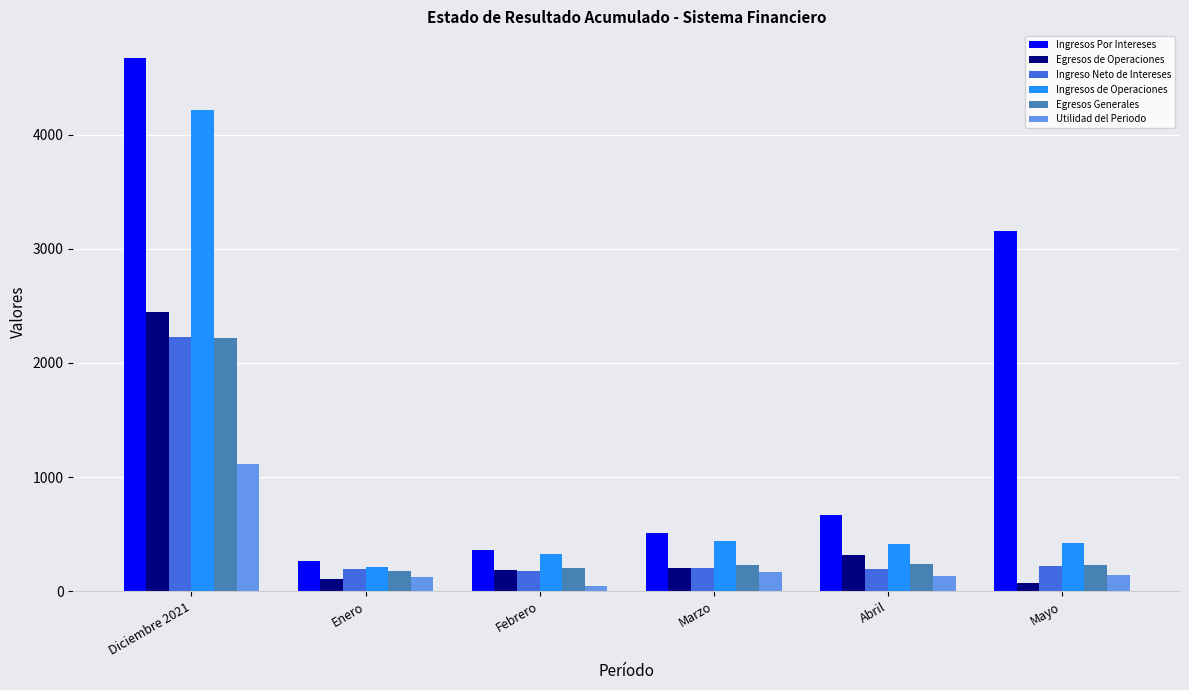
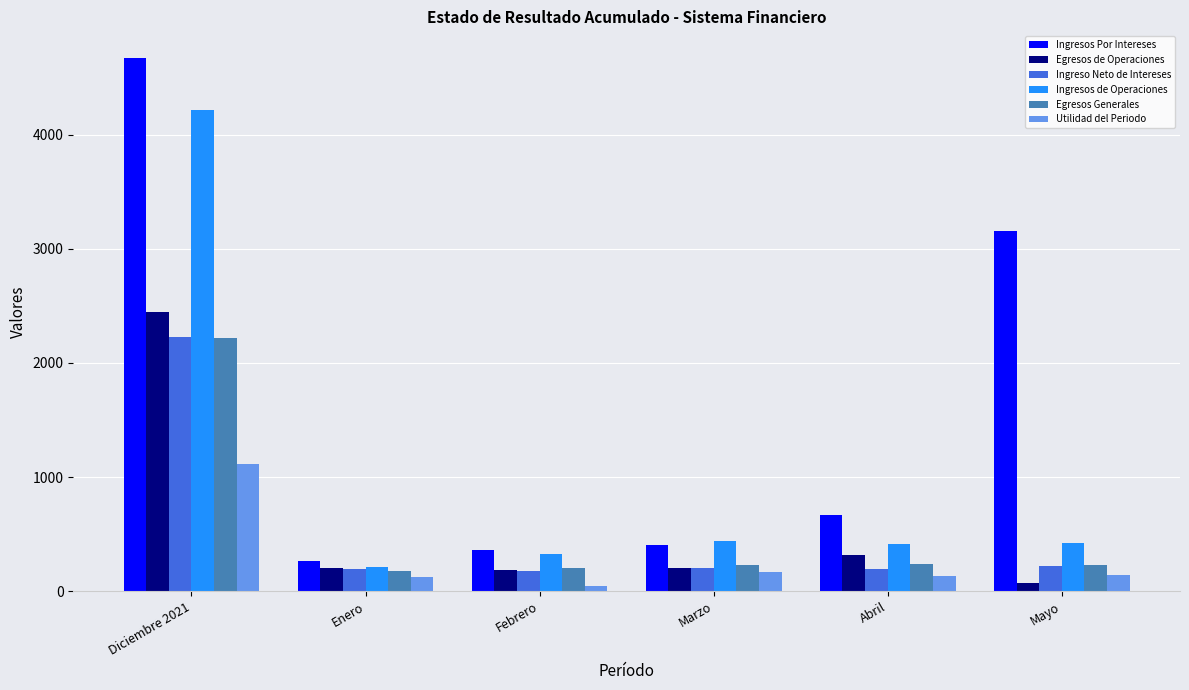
  {
    "Ingresos Por Intereses": {
      "Diciembre 2021": 4670,
      "Enero": 260,
      "Febrero": 360,
-     "Marzo": 510,
+     "Marzo": 400,
      "Abril": 670,
      "Mayo": 3150
    },
    "Egresos de Operaciones": {
      "Diciembre 2021": 2440,
-     "Enero": 110,
+     "Enero": 200,
      "Febrero": 190,
      "Marzo": 200,
      "Abril": 320,
      "Mayo": 70
    },
    "Ingresos de Operaciones": {
      "Diciembre 2021": 4210,
      "Enero": 210,
      "Febrero": 320,
      "Marzo": 440,
      "Abril": 410,
      "Mayo": 420
    }
  }
